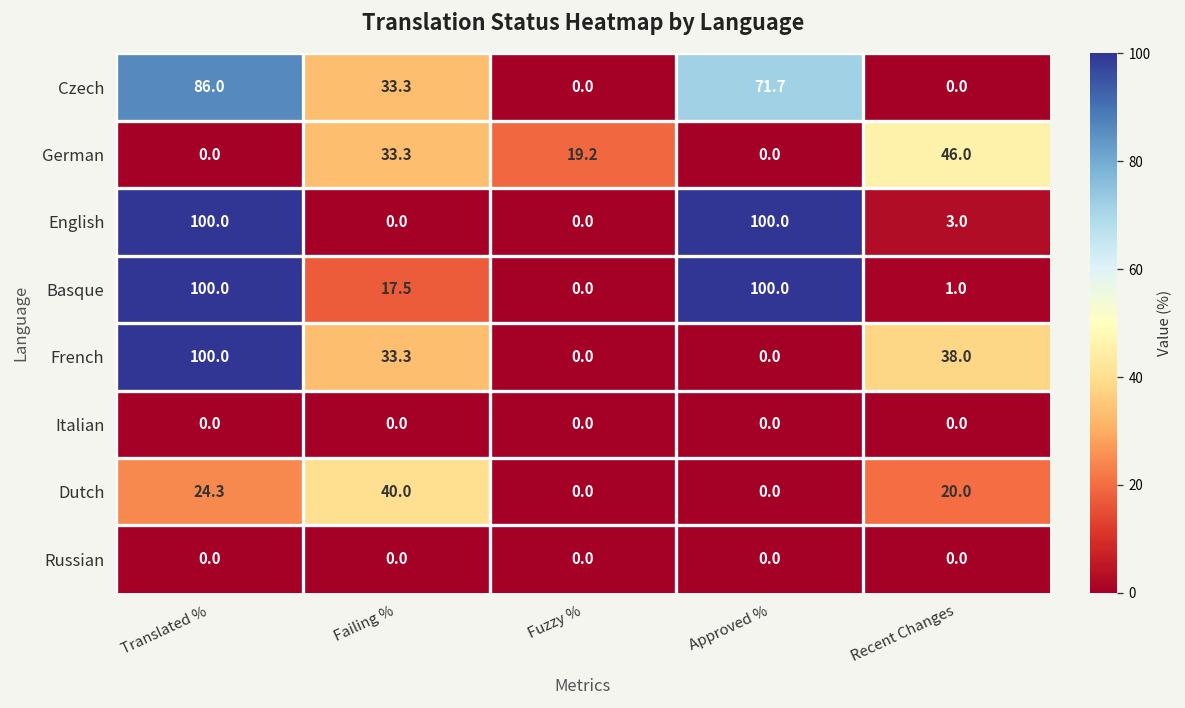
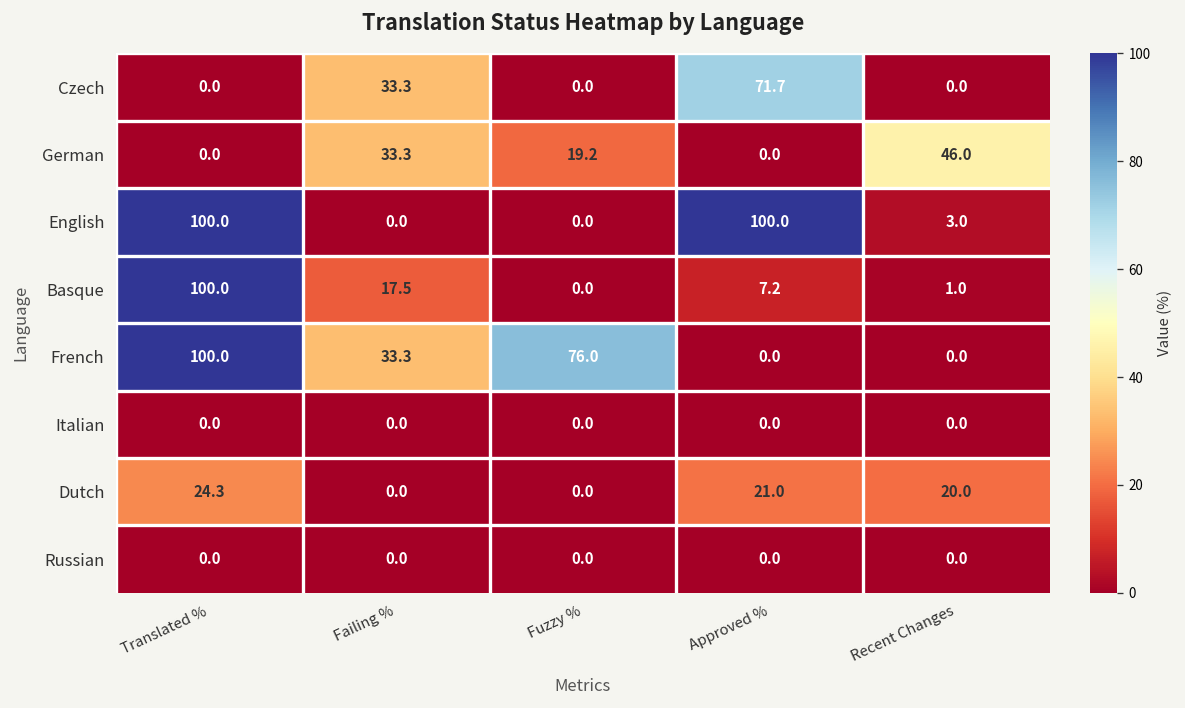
  {
    "Czech": {
-     "Translated %": 86.0,
+     "Translated %": 0.0,
      "Failing %": 33.3,
      "Fuzzy %": 0.0,
      "Approved %": 71.7,
      "Recent Changes": 0.0
    },
    "German": {
      "Translated %": 0.0,
      "Failing %": 33.3,
      "Fuzzy %": 19.2,
      "Approved %": 0.0,
      "Recent Changes": 46.0
    },
    "English": {
      "Translated %": 100.0,
      "Failing %": 0.0,
      "Fuzzy %": 0.0,
      "Approved %": 100.0,
      "Recent Changes": 3.0
    },
    "Basque": {
      "Translated %": 100.0,
      "Failing %": 17.5,
      "Fuzzy %": 0.0,
-     "Approved %": 100.0,
+     "Approved %": 7.2,
      "Recent Changes": 1.0
    },
    "French": {
      "Translated %": 100.0,
      "Failing %": 33.3,
-     "Fuzzy %": 0.0,
+     "Fuzzy %": 76.0,
      "Approved %": 0.0,
-     "Recent Changes": 38.0
+     "Recent Changes": 0.0
    },
    "Italian": {
      "Translated %": 0.0,
      "Failing %": 0.0,
      "Fuzzy %": 0.0,
      "Approved %": 0.0,
      "Recent Changes": 0.0
    },
    "Dutch": {
      "Translated %": 24.3,
-     "Failing %": 40.0,
+     "Failing %": 0.0,
      "Fuzzy %": 0.0,
-     "Approved %": 0.0,
+     "Approved %": 21.0,
      "Recent Changes": 20.0
    },
    "Russian": {
      "Translated %": 0.0,
      "Failing %": 0.0,
      "Fuzzy %": 0.0,
      "Approved %": 0.0,
      "Recent Changes": 0.0
    }
  }
